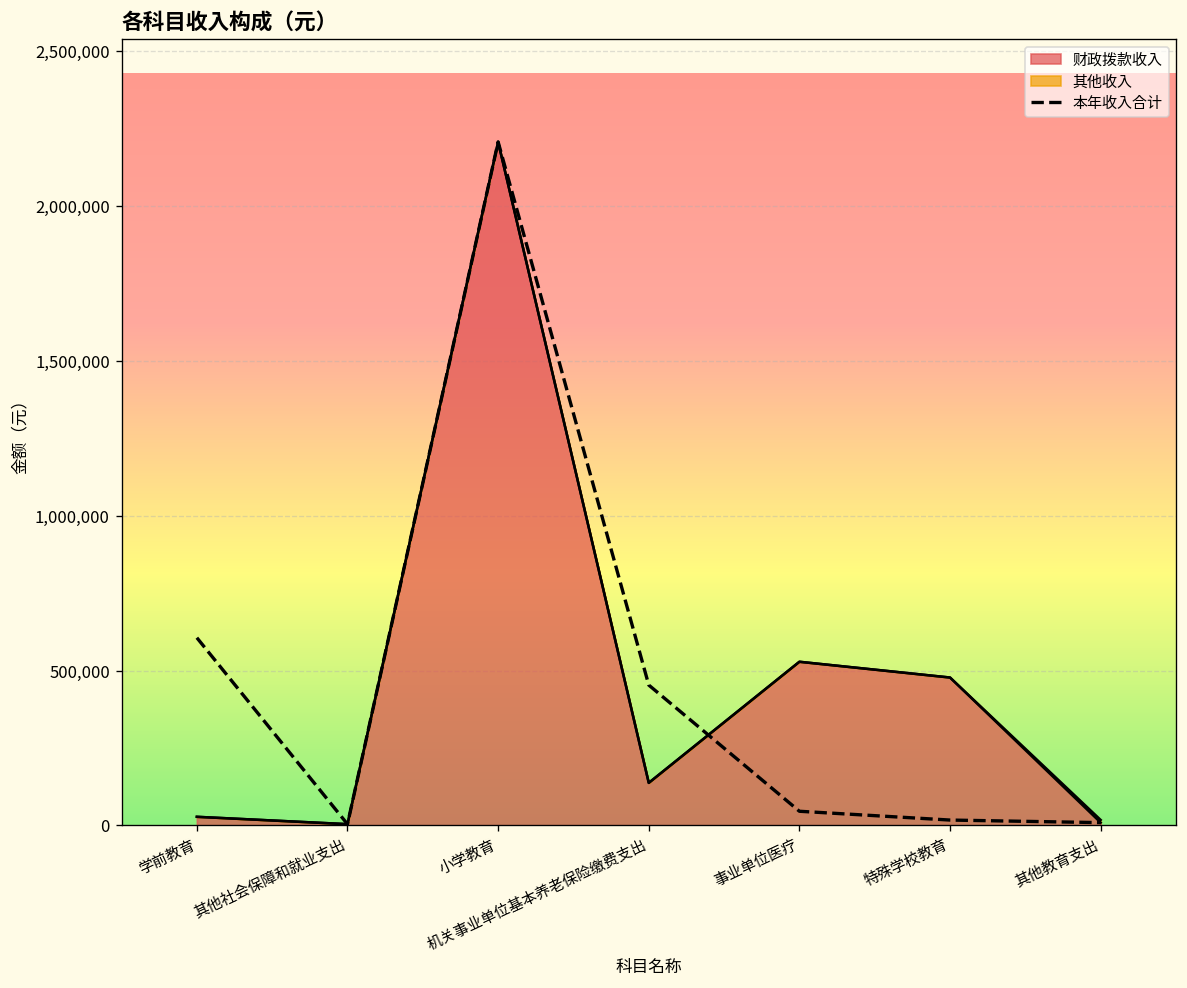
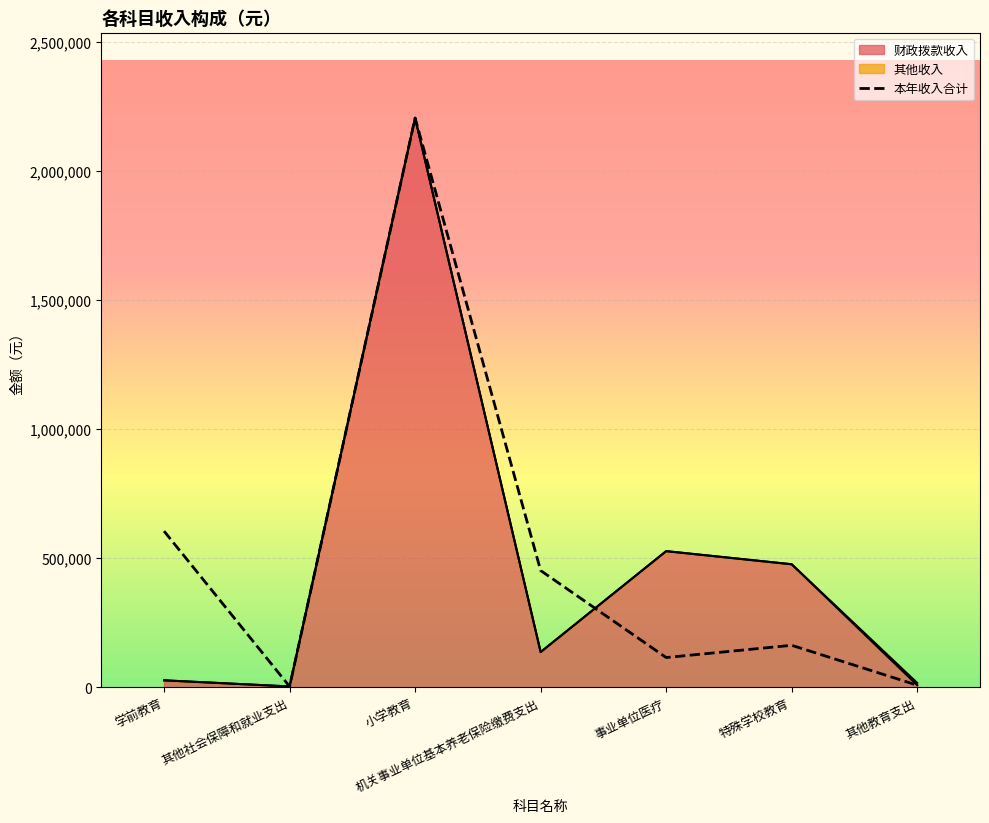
  {
    "本年收入合计": {
      "学前教育": "610,000",
      "机关事业单位基本养老保险缴费支出": "450,000",
-     "事业单位医疗": "50,000",
-     "特殊学校教育": "20,000"
+     "事业单位医疗": "120,000",
+     "特殊学校教育": "160,000"
    }
  }
